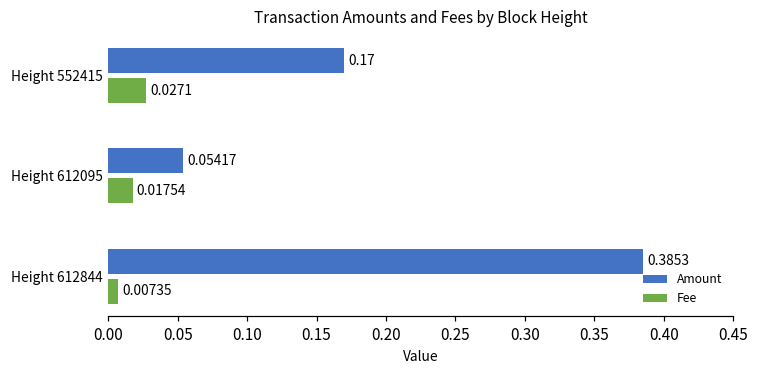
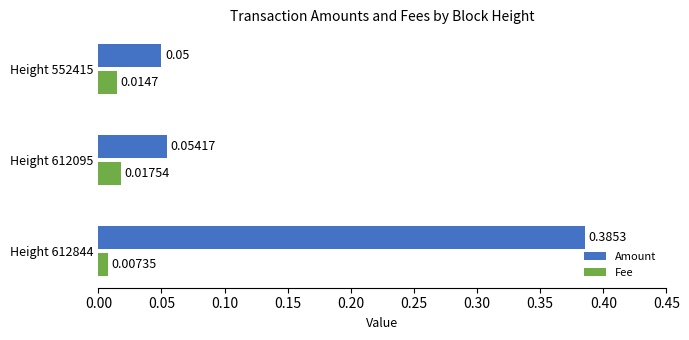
  {
    "Amount": {
-     "Height 552415": 0.17,
+     "Height 552415": 0.05,
      "Height 612095": 0.05417,
      "Height 612844": 0.3853
    },
    "Fee": {
-     "Height 552415": 0.0271,
+     "Height 552415": 0.0147,
      "Height 612095": 0.01754,
      "Height 612844": 0.00735
    }
  }
